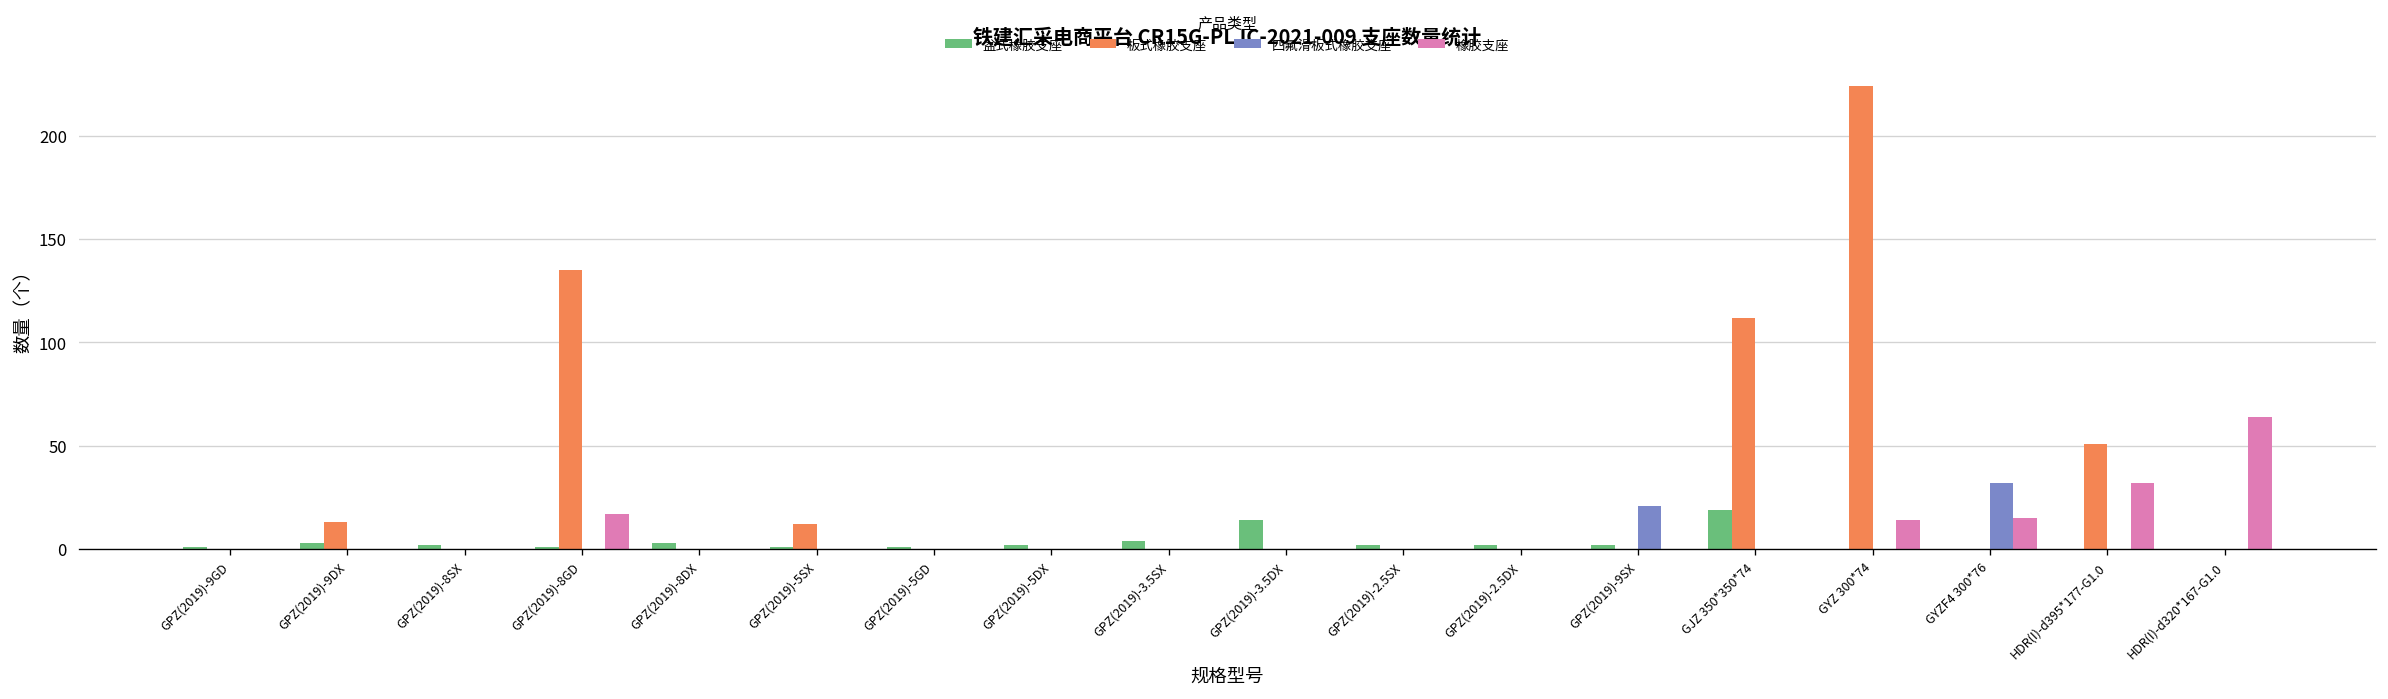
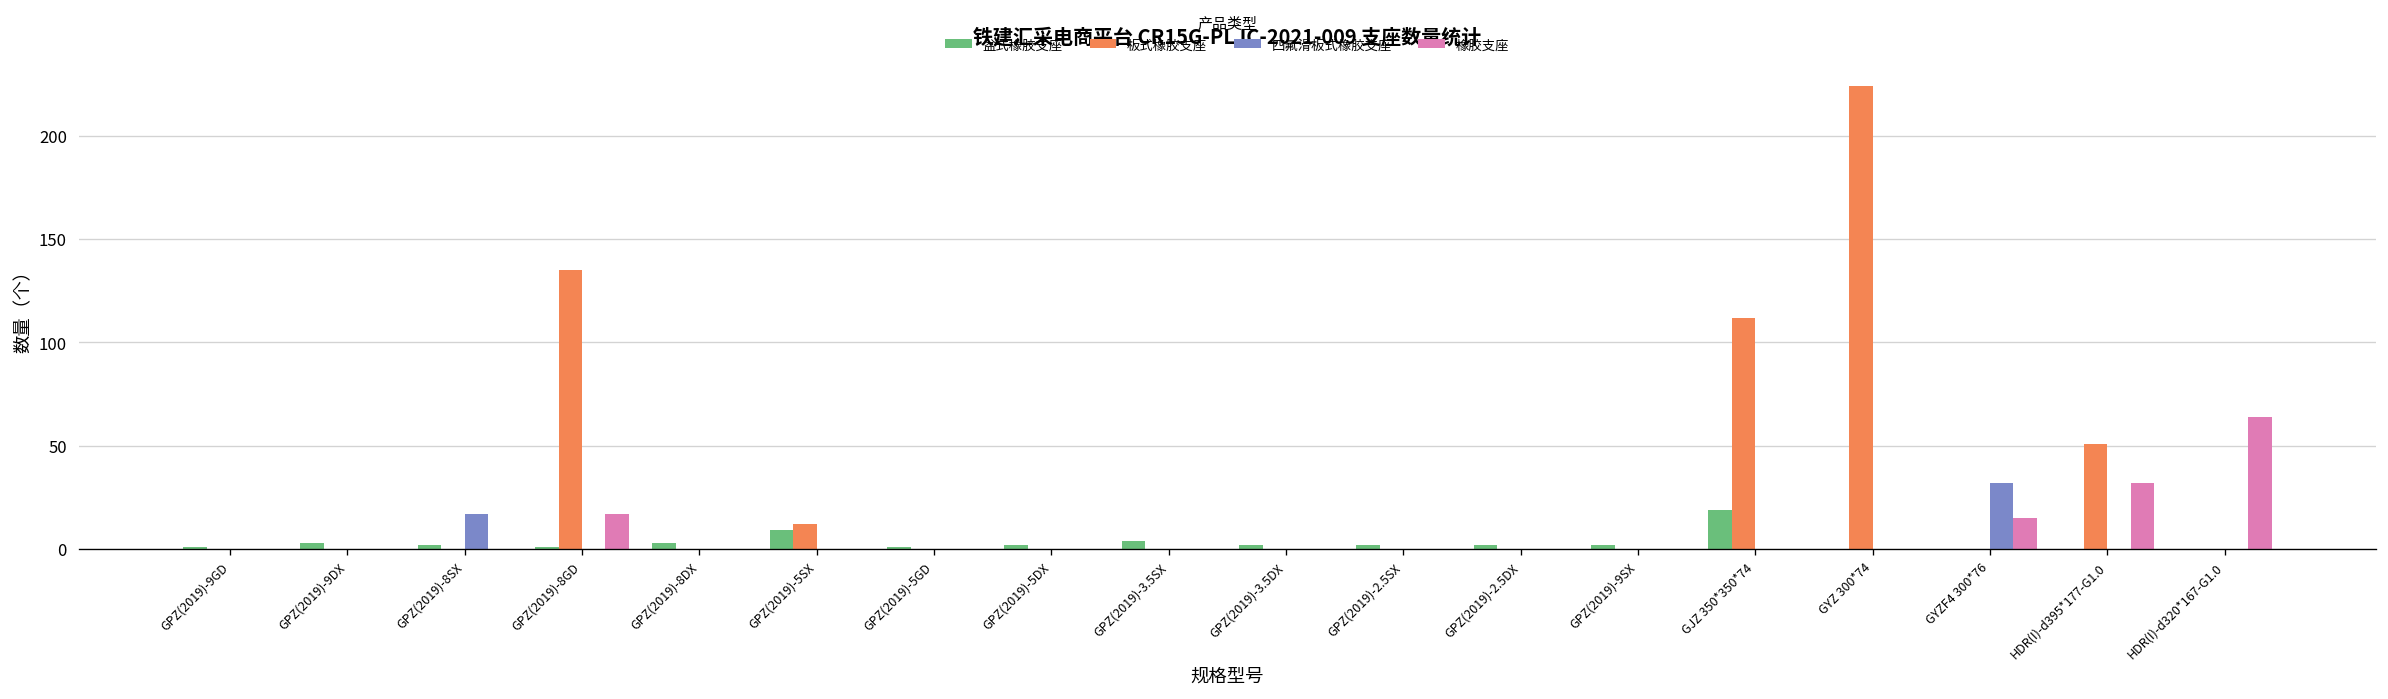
  {
    "盆式橡胶支座": {
      "GPZ(2019)-9DX": 3,
      "GPZ(2019)-8SX": 2,
      "GPZ(2019)-8DX": 3,
-     "GPZ(2019)-5SX": 1,
+     "GPZ(2019)-5SX": 9,
      "GPZ(2019)-5DX": 2,
      "GPZ(2019)-3.5SX": 4,
-     "GPZ(2019)-3.5DX": 14,
+     "GPZ(2019)-3.5DX": 2,
      "GPZ(2019)-2.5SX": 2,
      "GPZ(2019)-2.5DX": 2,
      "GPZ(2019)-9SX": 2,
      "GJZ 350*350*74": 19,
      "GYZ 300*74": 0,
      "GYZF4 300*76": 0,
      "HDR(I)-d395*177-G1.0": 0,
      "HDR(I)-d320*167-G1.0": 0
    },
    "板式橡胶支座": {
      "GPZ(2019)-9GD": 0,
-     "GPZ(2019)-9DX": 13,
+     "GPZ(2019)-9DX": 0,
      "GPZ(2019)-8SX": 0,
      "GPZ(2019)-8GD": 135,
      "GPZ(2019)-8DX": 0,
      "GPZ(2019)-5SX": 12,
      "GPZ(2019)-5GD": 0,
      "GPZ(2019)-5DX": 0,
      "GPZ(2019)-3.5SX": 0,
      "GPZ(2019)-3.5DX": 0,
      "GPZ(2019)-2.5SX": 0,
      "GPZ(2019)-2.5DX": 0,
      "GPZ(2019)-9SX": 0,
      "GJZ 350*350*74": 112,
      "GYZ 300*74": 224,
      "GYZF4 300*76": 0,
      "HDR(I)-d395*177-G1.0": 51,
      "HDR(I)-d320*167-G1.0": 0
    },
    "四氟滑板式橡胶支座": {
      "GPZ(2019)-9GD": 0,
      "GPZ(2019)-9DX": 0,
-     "GPZ(2019)-8SX": 0,
+     "GPZ(2019)-8SX": 17,
      "GPZ(2019)-8GD": 0,
      "GPZ(2019)-8DX": 0,
      "GPZ(2019)-5SX": 0,
      "GPZ(2019)-5GD": 0,
      "GPZ(2019)-5DX": 0,
      "GPZ(2019)-3.5SX": 0,
      "GPZ(2019)-3.5DX": 0,
      "GPZ(2019)-2.5SX": 0,
      "GPZ(2019)-2.5DX": 0,
-     "GPZ(2019)-9SX": 21,
+     "GPZ(2019)-9SX": 0,
      "GJZ 350*350*74": 0,
      "GYZ 300*74": 0,
      "GYZF4 300*76": 32,
      "HDR(I)-d395*177-G1.0": 0,
      "HDR(I)-d320*167-G1.0": 0
    },
    "橡胶支座": {
      "GPZ(2019)-9GD": 0,
      "GPZ(2019)-9DX": 0,
      "GPZ(2019)-8SX": 0,
      "GPZ(2019)-8GD": 17,
      "GPZ(2019)-8DX": 0,
      "GPZ(2019)-5SX": 0,
      "GPZ(2019)-5GD": 0,
      "GPZ(2019)-5DX": 0,
      "GPZ(2019)-3.5SX": 0,
      "GPZ(2019)-3.5DX": 0,
      "GPZ(2019)-2.5SX": 0,
      "GPZ(2019)-2.5DX": 0,
      "GPZ(2019)-9SX": 0,
      "GJZ 350*350*74": 0,
-     "GYZ 300*74": 14,
+     "GYZ 300*74": 0,
      "GYZF4 300*76": 15,
      "HDR(I)-d395*177-G1.0": 32,
      "HDR(I)-d320*167-G1.0": 64
    }
  }
